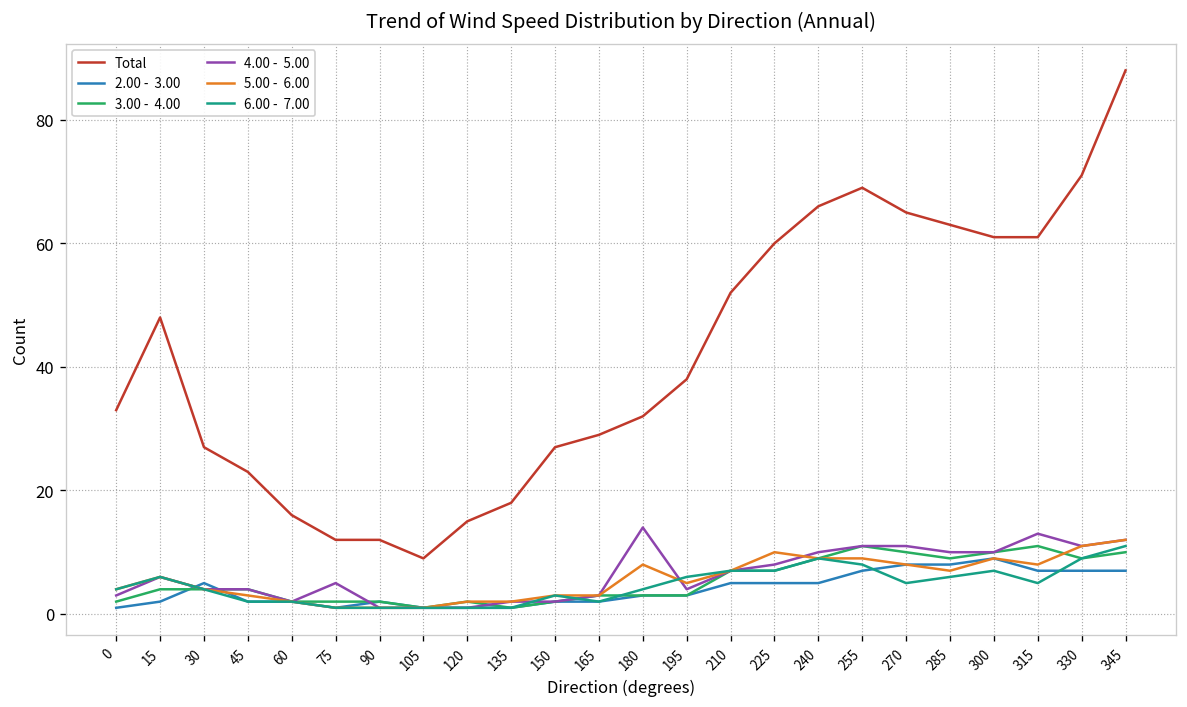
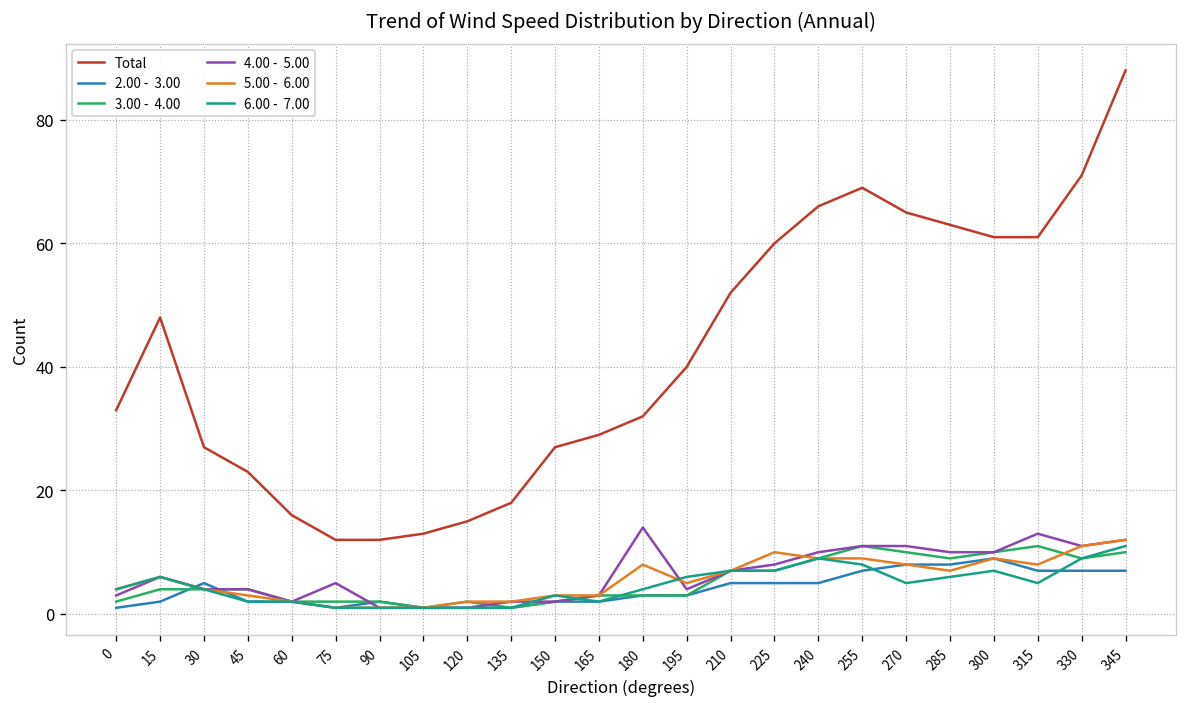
  {
    "Total": {
      "0": 33,
      "15": 48,
      "30": 27,
      "45": 23,
      "60": 16,
      "75": 12,
      "90": 12,
-     "105": 9,
+     "105": 13,
      "120": 15,
      "135": 18,
      "150": 27,
      "165": 29,
      "180": 32,
-     "195": 38,
+     "195": 40,
      "210": 52,
      "225": 60,
      "240": 66,
      "255": 69,
      "270": 65,
      "285": 63,
      "300": 61,
      "315": 61,
      "330": 71,
      "345": 88
    },
    "2.00 - 3.00": {
      "0": 1,
      "15": 2,
      "30": 5,
      "210": 5,
      "225": 5,
      "240": 5,
      "255": 7,
      "285": 8,
      "315": 7,
      "330": 7,
      "345": 7
    },
    "4.00 - 5.00": {
      "0": 3,
      "75": 5,
      "180": 14,
      "195": 4,
      "225": 8,
      "240": 10,
      "270": 11,
      "285": 10,
      "315": 13
    },
    "5.00 - 6.00": {
      "45": 3,
      "180": 8,
      "195": 5,
      "225": 10,
      "255": 9,
      "285": 7,
      "315": 8
    }
  }
